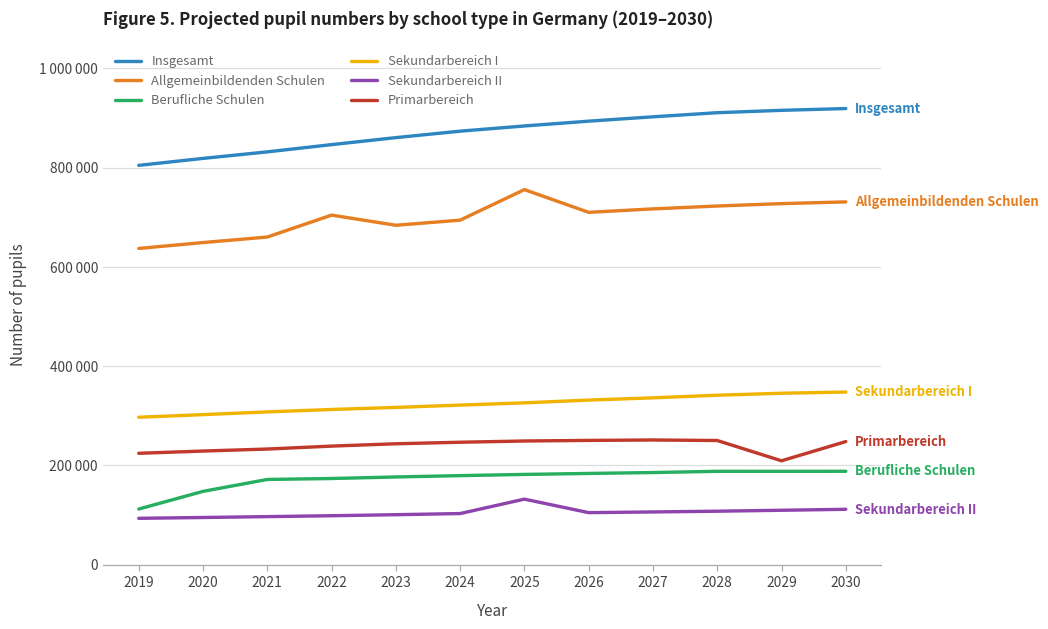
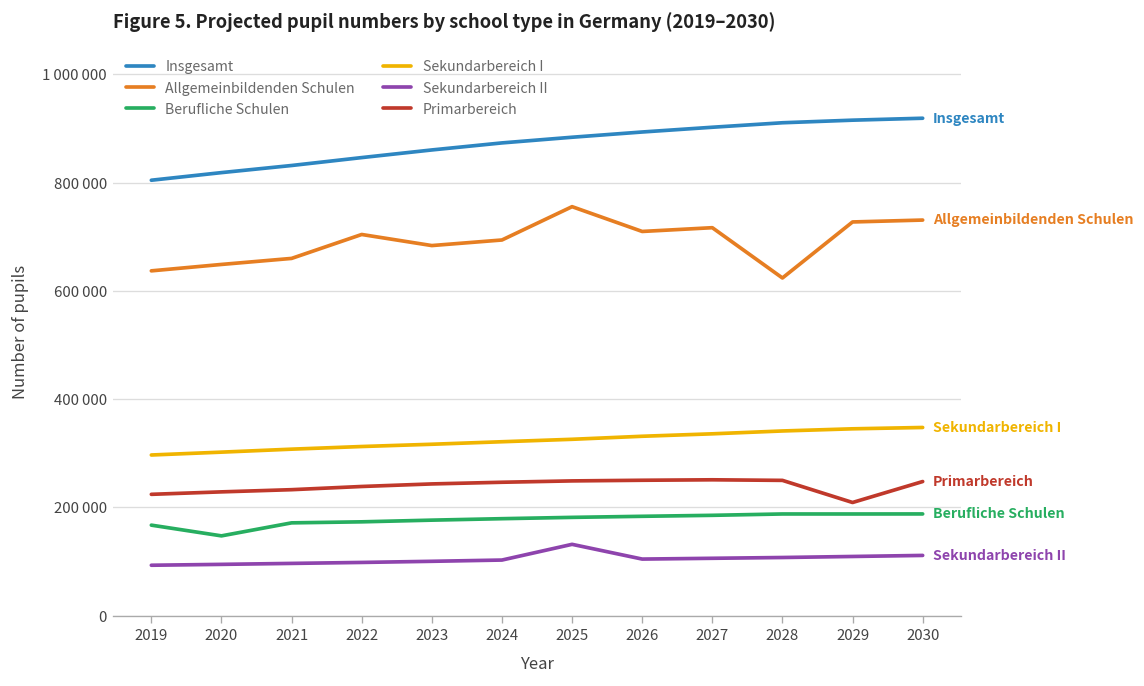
  {
    "Insgesamt": {
      "2019": 800000,
      "2020": 820000,
      "2021": 830000,
      "2022": 850000,
      "2023": 860000,
      "2024": 870000,
      "2025": 880000,
      "2026": 890000,
      "2027": 900000,
      "2028": 910000,
      "2029": 920000,
      "2030": 920000
    },
    "Allgemeinbildenden Schulen": {
      "2019": 640000,
      "2020": 650000,
      "2021": 660000,
      "2022": 700000,
      "2023": 680000,
      "2024": 690000,
      "2025": 760000,
      "2026": 710000,
      "2027": 720000,
-     "2028": 720000,
+     "2028": 620000,
      "2029": 730000,
      "2030": 730000
    },
    "Berufliche Schulen": {
-     "2019": 110000,
+     "2019": 170000,
      "2020": 150000,
      "2021": 170000,
      "2022": 170000,
      "2023": 180000,
      "2024": 180000,
      "2025": 180000,
      "2026": 180000,
      "2027": 190000,
      "2028": 190000,
      "2029": 190000,
      "2030": 190000
    },
    "Sekundarbereich I": {
      "2019": 300000,
      "2020": 300000,
      "2021": 310000,
      "2022": 310000,
      "2023": 320000,
      "2024": 320000,
      "2025": 330000,
      "2026": 330000,
      "2027": 340000,
      "2028": 340000,
      "2029": 350000,
      "2030": 350000
    },
    "Sekundarbereich II": {
      "2019": 90000,
      "2020": 90000,
      "2021": 100000,
      "2022": 100000,
      "2023": 100000,
      "2024": 100000,
      "2025": 130000,
      "2026": 100000,
      "2027": 110000,
      "2028": 110000,
      "2029": 110000,
      "2030": 110000
    },
    "Primarbereich": {
      "2019": 220000,
      "2020": 230000,
      "2021": 230000,
      "2022": 240000,
      "2023": 240000,
      "2024": 250000,
      "2025": 250000,
      "2026": 250000,
      "2027": 250000,
      "2028": 250000,
      "2029": 210000,
      "2030": 250000
    }
  }
